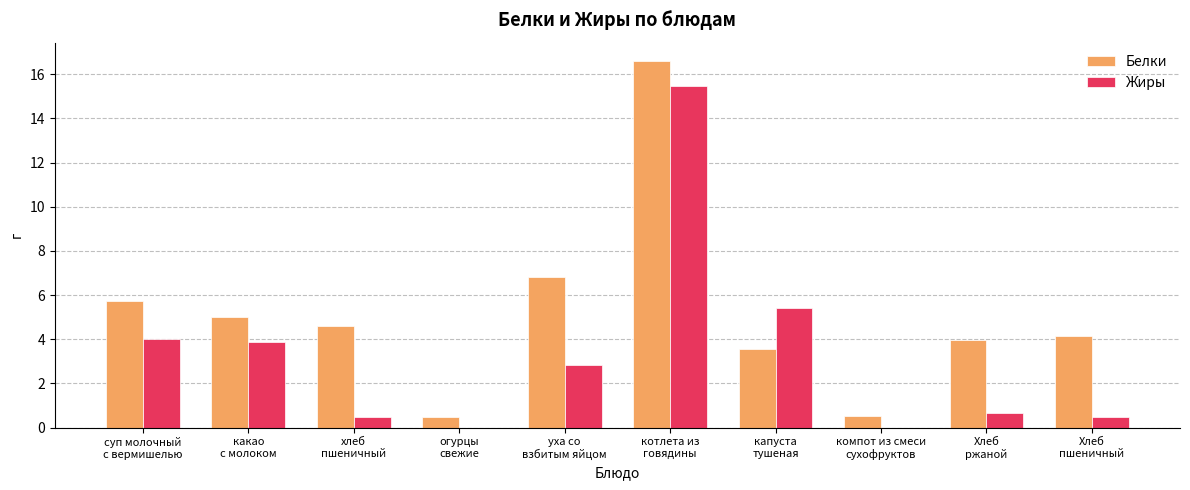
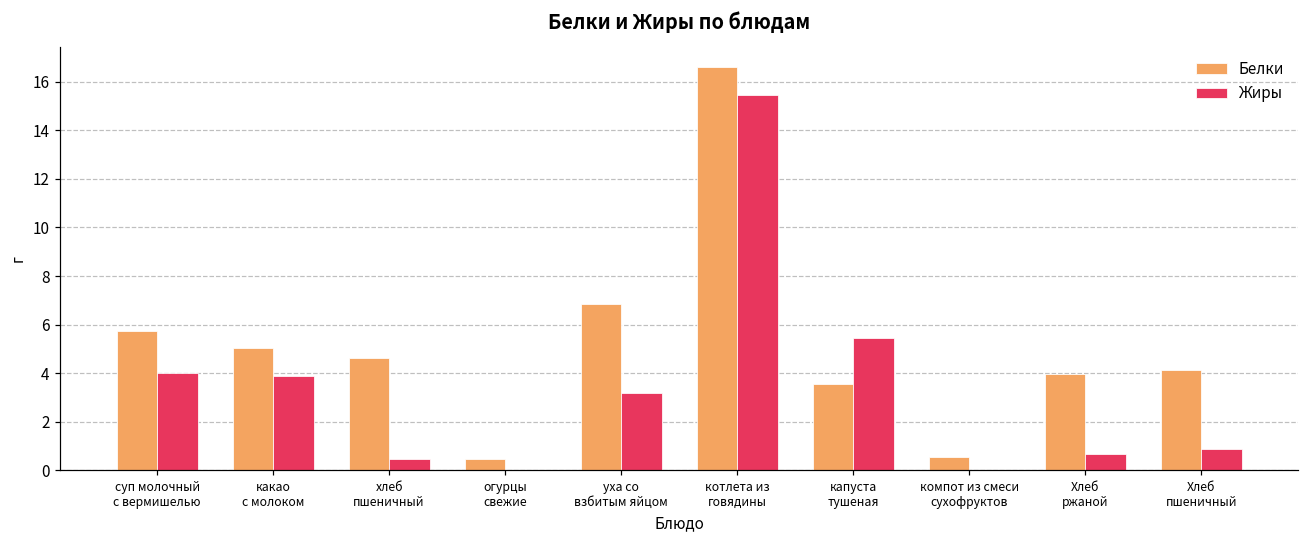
  {
    "Белки": {
      "суп молочный с вермишелью": 5.7,
      "какао с молоком": 5.0,
      "хлеб пшеничный": 4.6,
      "огурцы свежие": 0.5,
      "уха со взбитым яйцом": 6.8,
      "котлета из говядины": 16.6,
      "капуста тушеная": 3.6,
      "компот из смеси сухофруктов": 0.6,
      "Хлеб ржаной": 4.0,
      "Хлеб пшеничный": 4.2
    },
    "Жиры": {
      "суп молочный с вермишелью": 4.0,
      "какао с молоком": 3.9,
      "хлеб пшеничный": 0.5,
      "огурцы свежие": 0.0,
-     "уха со взбитым яйцом": 2.8,
+     "уха со взбитым яйцом": 3.2,
      "котлета из говядины": 15.5,
      "капуста тушеная": 5.4,
      "компот из смеси сухофруктов": 0.0,
      "Хлеб ржаной": 0.7,
-     "Хлеб пшеничный": 0.5
+     "Хлеб пшеничный": 0.9
    }
  }
